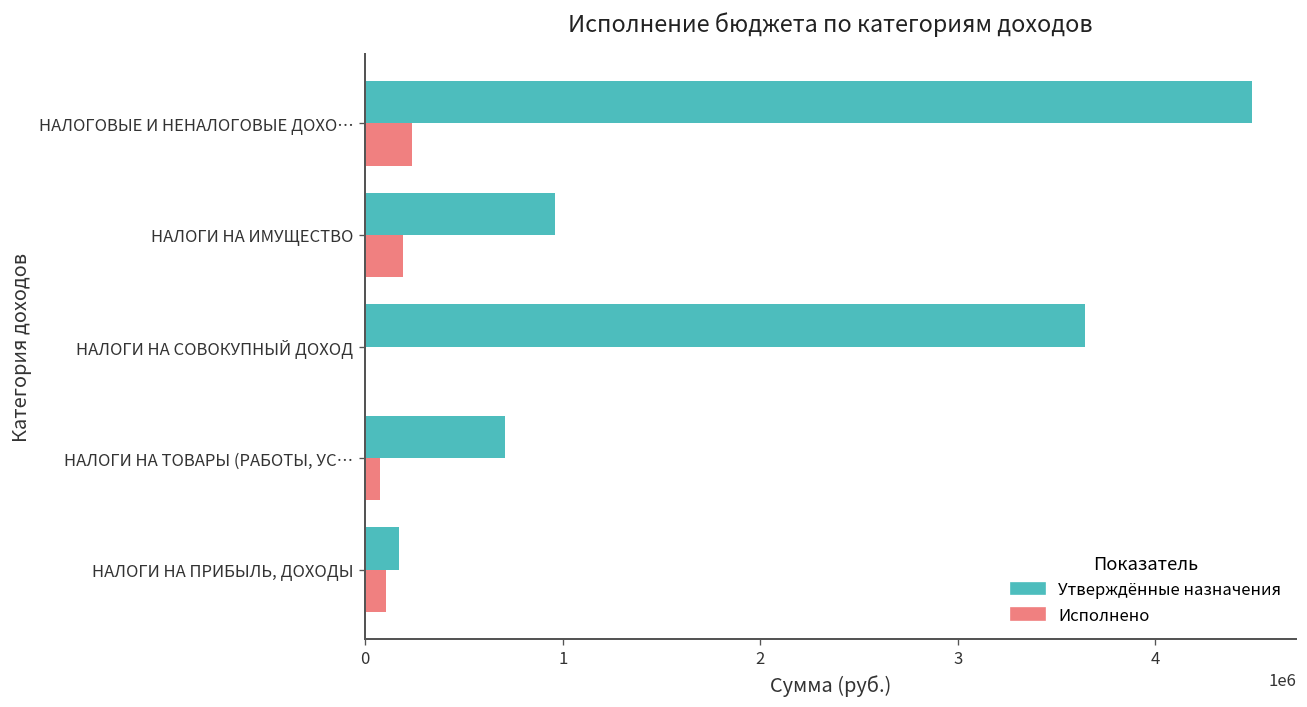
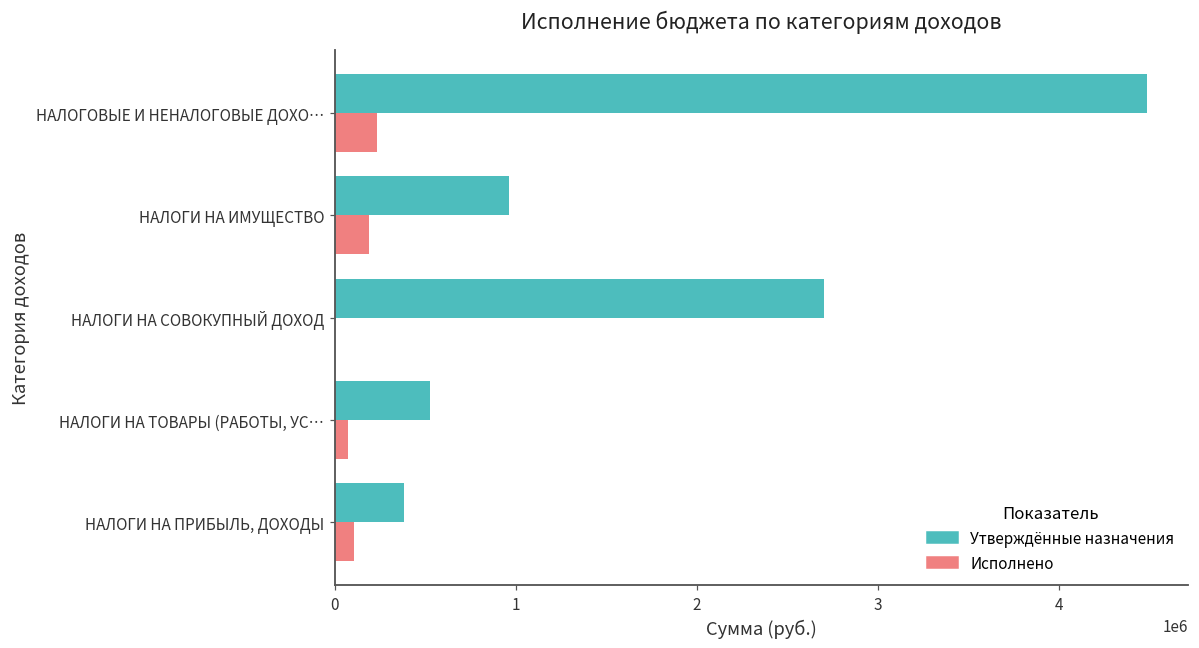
  {
    "Утверждённые назначения": {
      "НАЛОГОВЫЕ И НЕНАЛОГОВЫЕ ДОХО…": 4490000,
      "НАЛОГИ НА ИМУЩЕСТВО": 960000,
-     "НАЛОГИ НА СОВОКУПНЫЙ ДОХОД": 3640000,
-     "НАЛОГИ НА ТОВАРЫ (РАБОТЫ, УС…": 710000,
-     "НАЛОГИ НА ПРИБЫЛЬ, ДОХОДЫ": 170000
+     "НАЛОГИ НА СОВОКУПНЫЙ ДОХОД": 2700000,
+     "НАЛОГИ НА ТОВАРЫ (РАБОТЫ, УС…": 530000,
+     "НАЛОГИ НА ПРИБЫЛЬ, ДОХОДЫ": 380000
    },
    "Исполнено": {
      "НАЛОГОВЫЕ И НЕНАЛОГОВЫЕ ДОХО…": 230000,
      "НАЛОГИ НА ИМУЩЕСТВО": 190000,
      "НАЛОГИ НА СОВОКУПНЫЙ ДОХОД": 0,
      "НАЛОГИ НА ТОВАРЫ (РАБОТЫ, УС…": 80000,
      "НАЛОГИ НА ПРИБЫЛЬ, ДОХОДЫ": 110000
    }
  }
